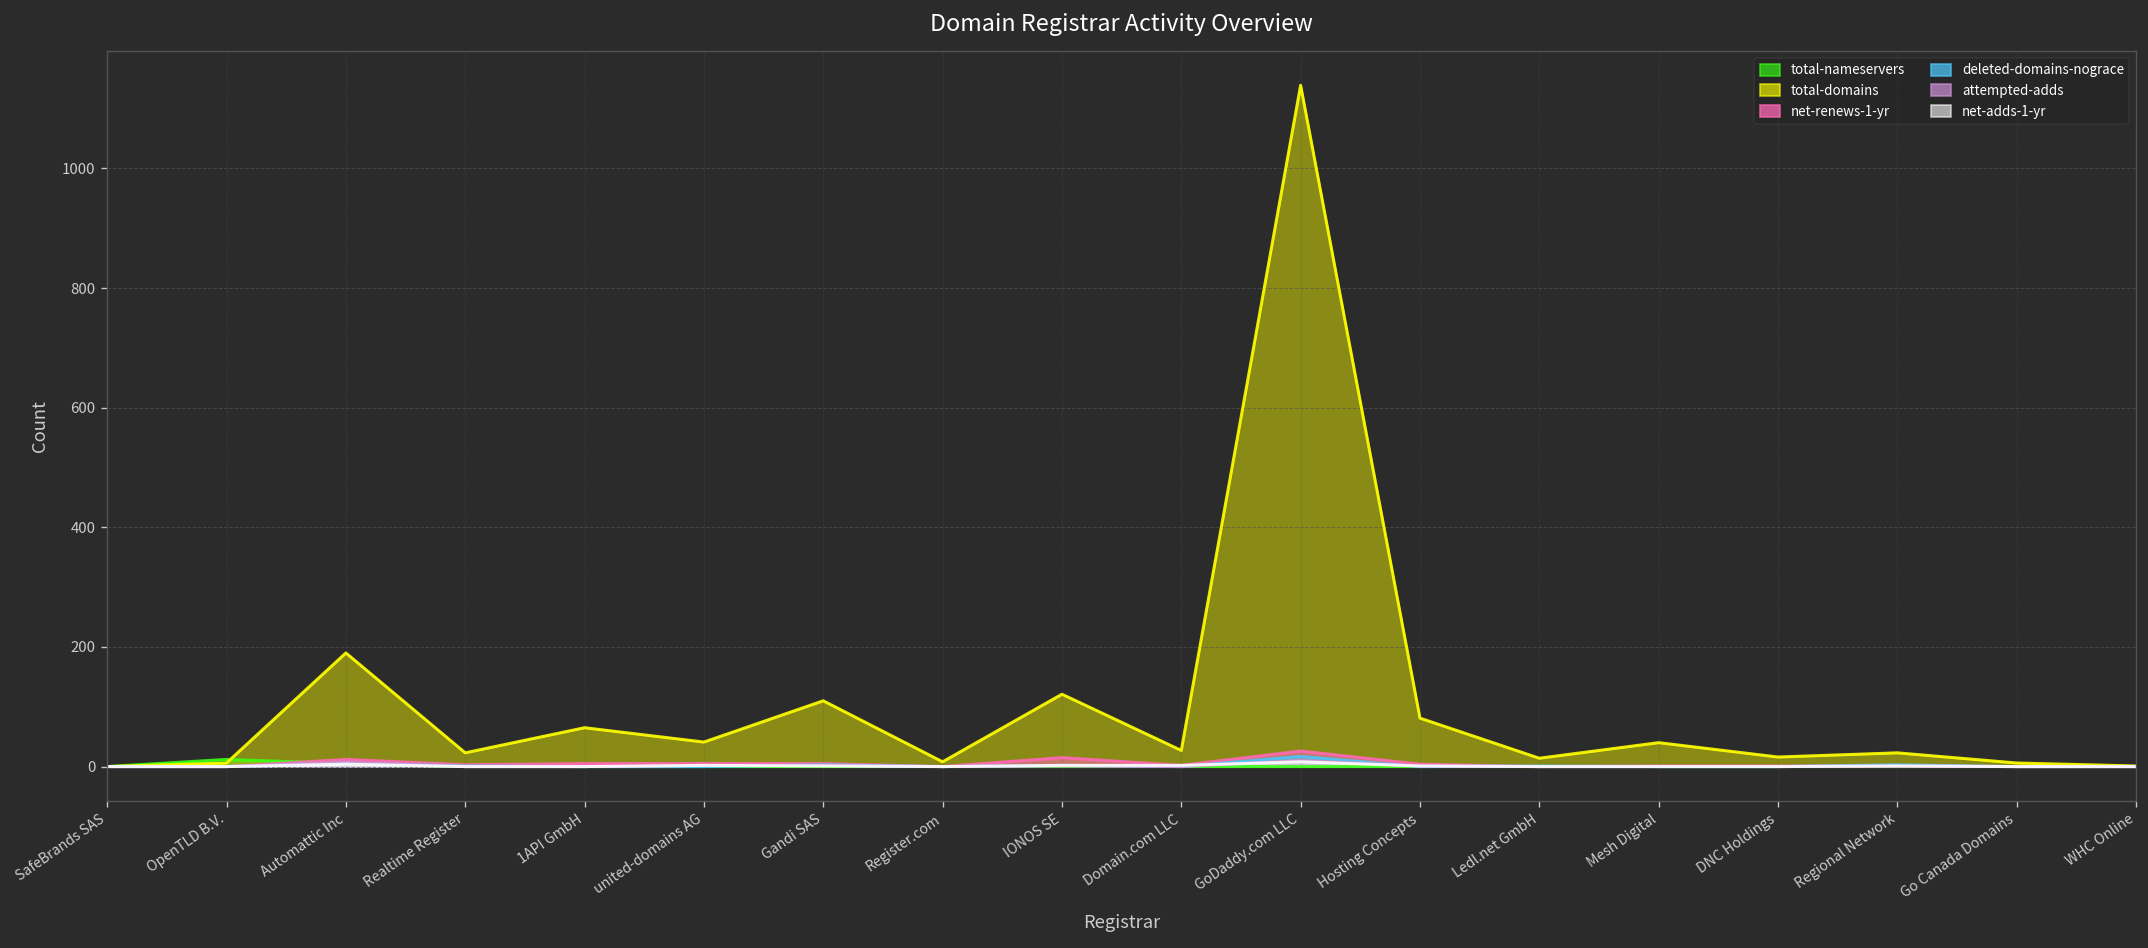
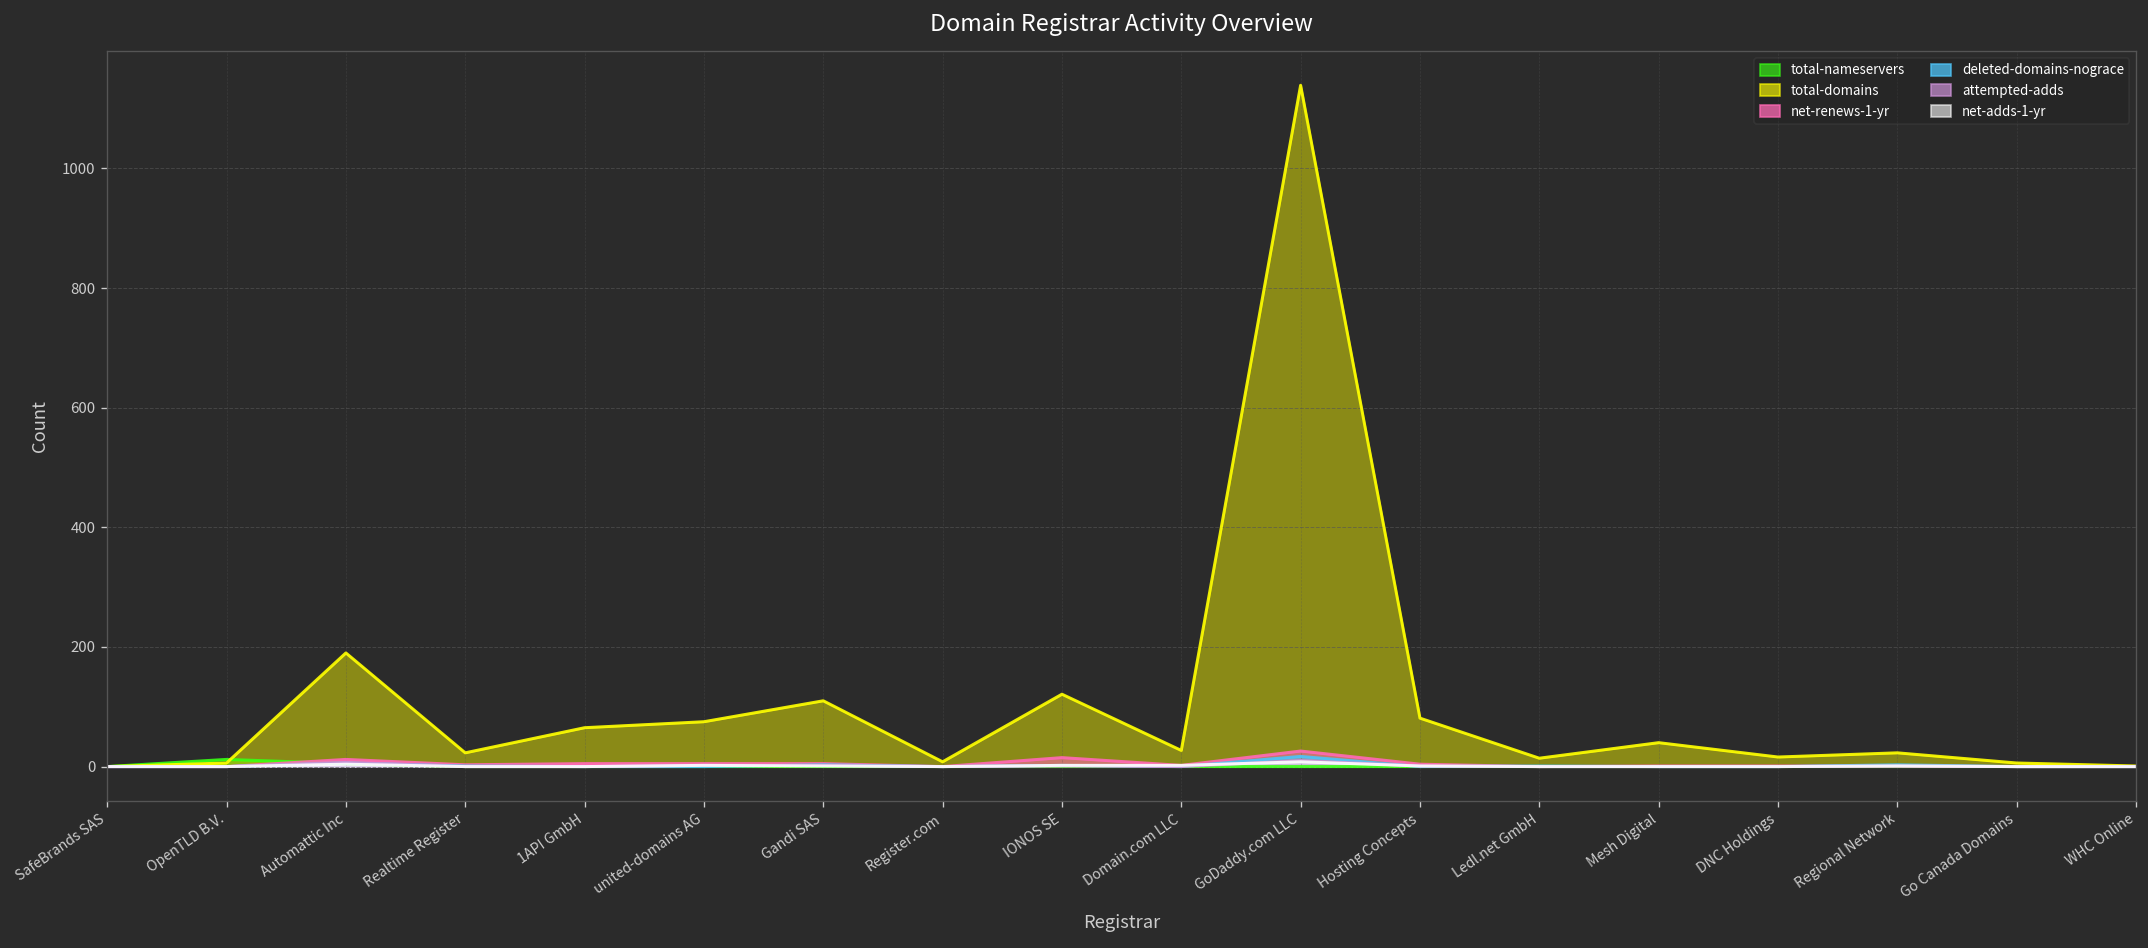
  {
    "total-nameservers": {
      "OpenTLD B.V.": 10,
      "GoDaddy.com LLC": 0
    },
    "total-domains": {
      "OpenTLD B.V.": 10,
      "Automattic Inc": 190,
      "Realtime Register": 20,
      "1API GmbH": 70,
-     "united-domains AG": 40,
+     "united-domains AG": 80,
      "Gandi SAS": 110,
      "Register.com": 10,
      "IONOS SE": 120,
      "Domain.com LLC": 30,
      "GoDaddy.com LLC": 1140,
      "Hosting Concepts": 80,
      "Ledl.net GmbH": 10,
      "Mesh Digital": 40,
      "DNC Holdings": 20,
      "Regional Network": 20,
      "Go Canada Domains": 10
    },
    "net-renews-1-yr": {
      "IONOS SE": 20,
      "GoDaddy.com LLC": 30
    },
    "deleted-domains-nograce": {
      "GoDaddy.com LLC": 20
    }
  }
